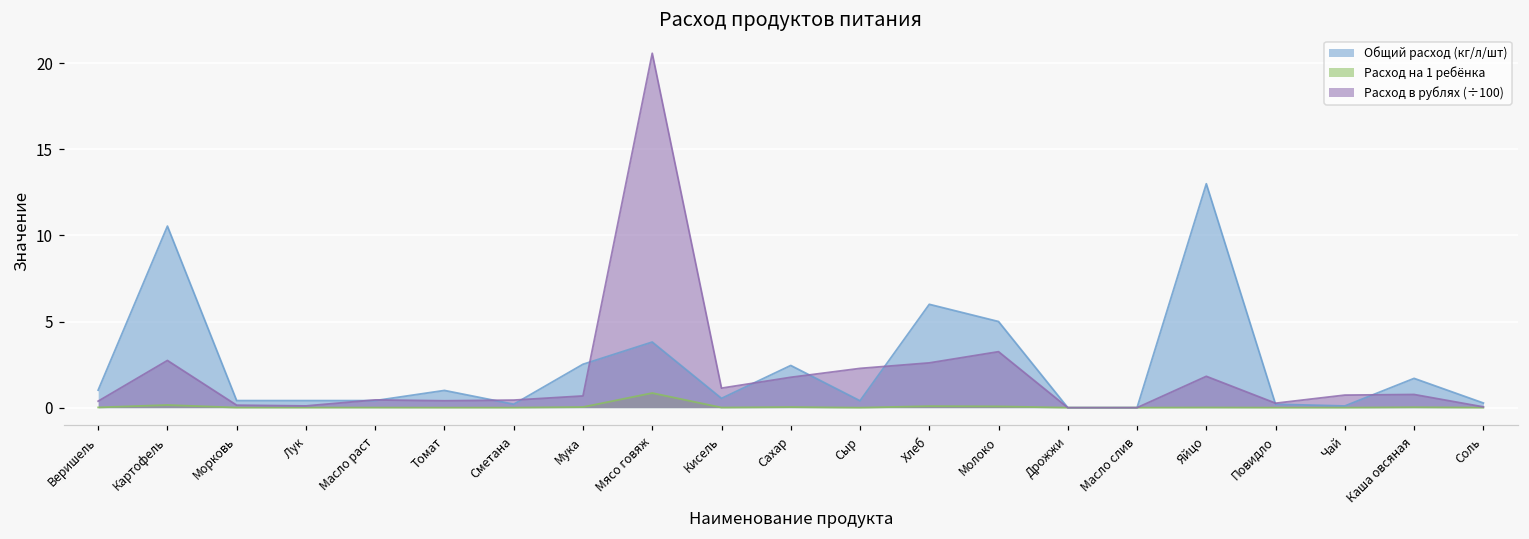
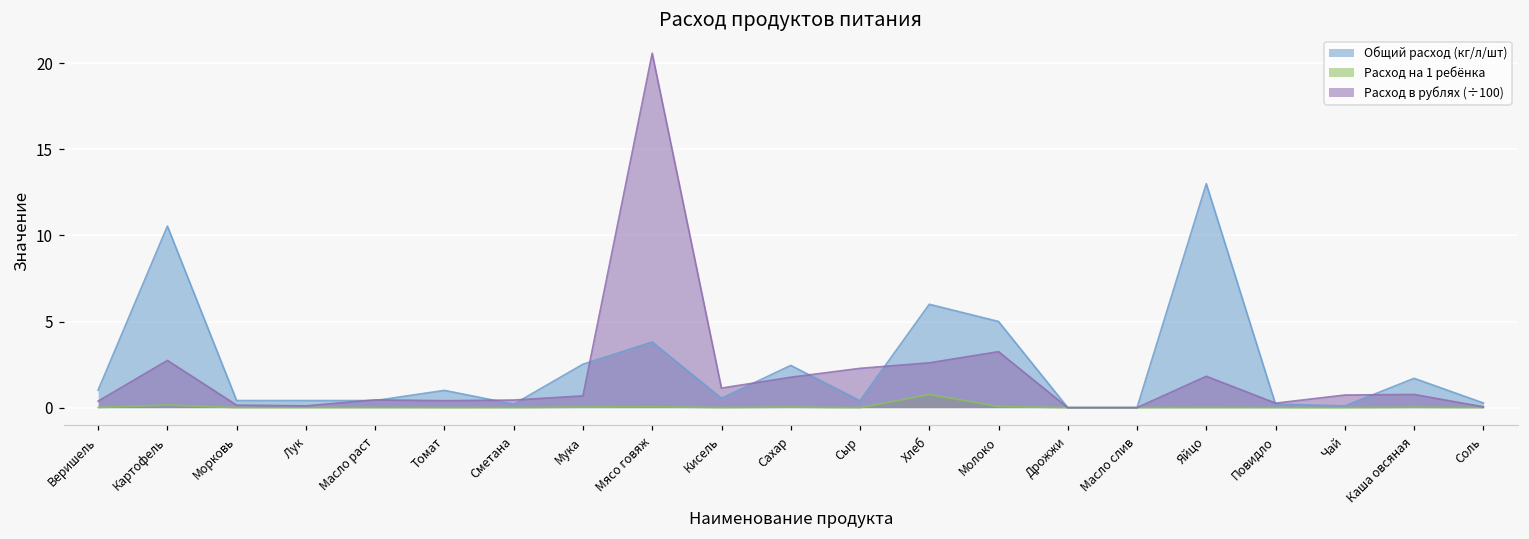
  {
    "Расход на 1 ребёнка": {
      "Веришель": 0.0,
      "Картофель": 0.2,
      "Масло раст": 0.0,
      "Томат": 0.0,
      "Сметана": 0.0,
      "Мука": 0.0,
-     "Мясо говяж": 0.9,
+     "Мясо говяж": 0.1,
      "Кисель": 0.0,
      "Сахар": 0.0,
      "Сыр": 0.0,
-     "Хлеб": 0.1,
+     "Хлеб": 0.8,
      "Молоко": 0.1,
      "Яйцо": 0.0,
      "Повидло": 0.0,
      "Каша овсяная": 0.0
    }
  }
